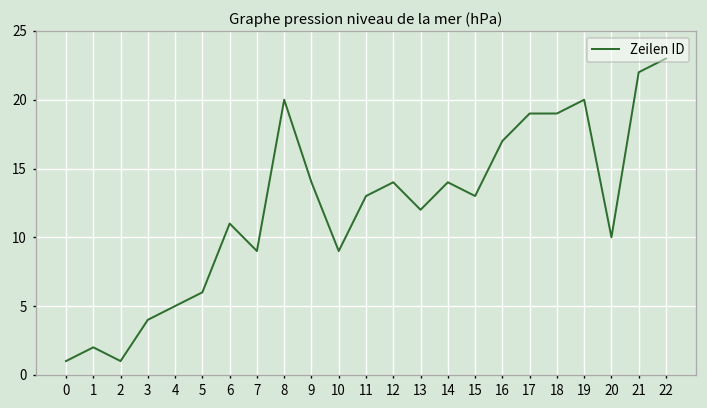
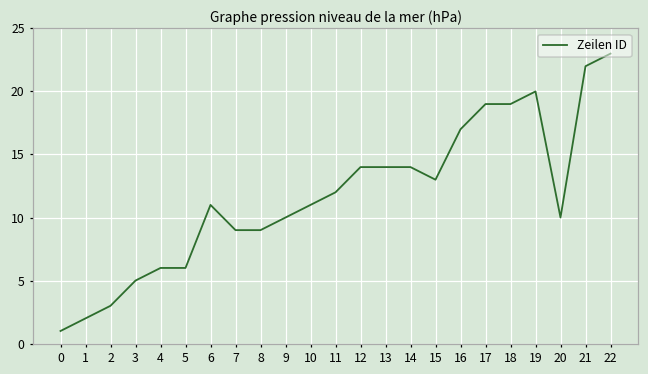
  {
    "0": 1,
    "1": 2,
-   "2": 1,
-   "3": 4,
-   "4": 5,
+   "2": 3,
+   "3": 5,
+   "4": 6,
    "5": 6,
    "6": 11,
    "7": 9,
-   "8": 20,
-   "9": 14,
-   "10": 9,
-   "11": 13,
+   "8": 9,
+   "9": 10,
+   "10": 11,
+   "11": 12,
    "12": 14,
-   "13": 12,
+   "13": 14,
    "14": 14,
    "15": 13,
    "16": 17,
    "17": 19,
    "18": 19,
    "19": 20,
    "20": 10,
    "21": 22
  }
